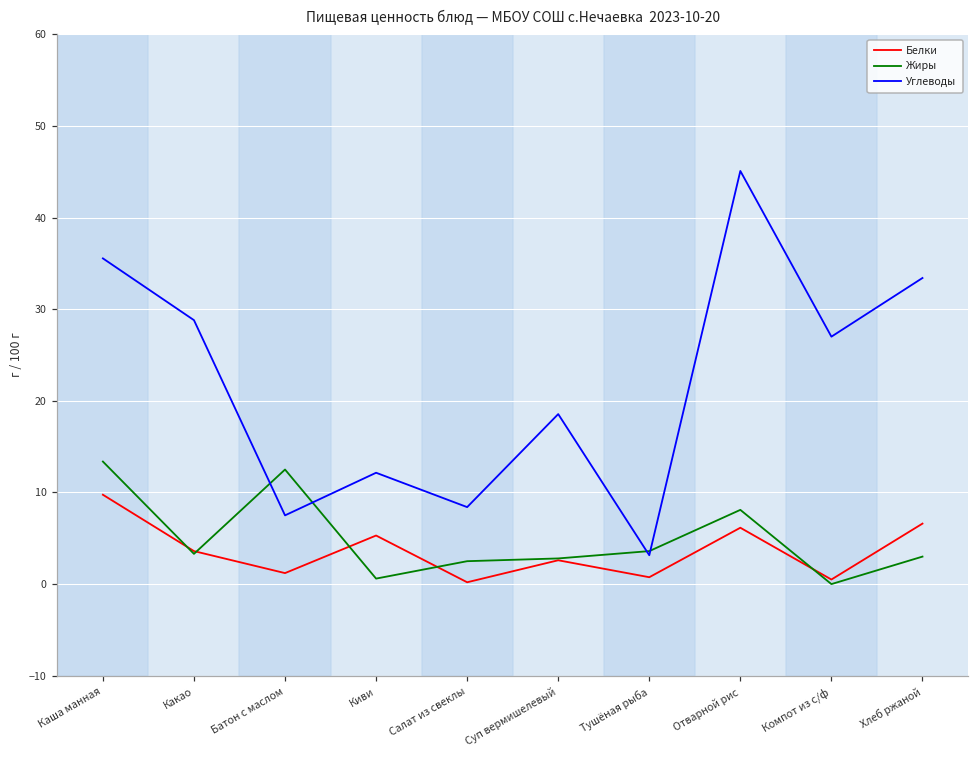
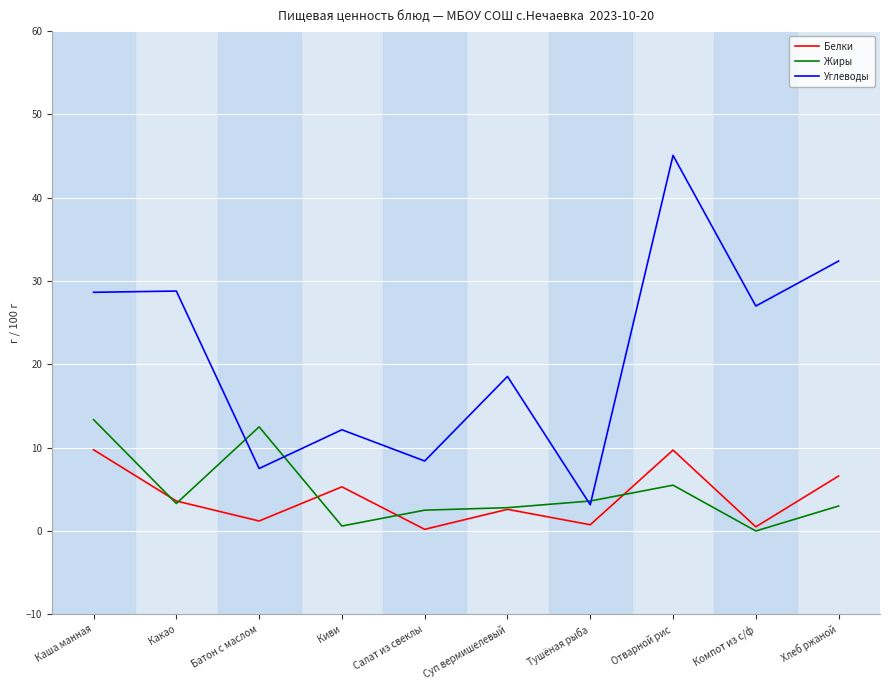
  {
    "Белки": {
      "Каша манная": 10,
      "Батон с маслом": 1,
      "Киви": 5,
      "Салат из свеклы": 0,
      "Тушёная рыба": 1,
-     "Отварной рис": 6,
+     "Отварной рис": 10,
      "Компот из с/ф": 1,
      "Хлеб ржаной": 7
    },
    "Жиры": {
      "Каша манная": 13,
      "Батон с маслом": 13,
      "Киви": 1,
      "Салат из свеклы": 3,
      "Тушёная рыба": 4,
-     "Отварной рис": 8,
+     "Отварной рис": 6,
      "Компот из с/ф": 0,
      "Хлеб ржаной": 3
    },
    "Углеводы": {
-     "Каша манная": 36,
+     "Каша манная": 29,
      "Какао": 29,
      "Батон с маслом": 8,
      "Киви": 12,
      "Салат из свеклы": 8,
      "Суп вермишелевый": 19,
      "Тушёная рыба": 3,
      "Отварной рис": 45,
      "Компот из с/ф": 27,
-     "Хлеб ржаной": 33
+     "Хлеб ржаной": 32
    }
  }
